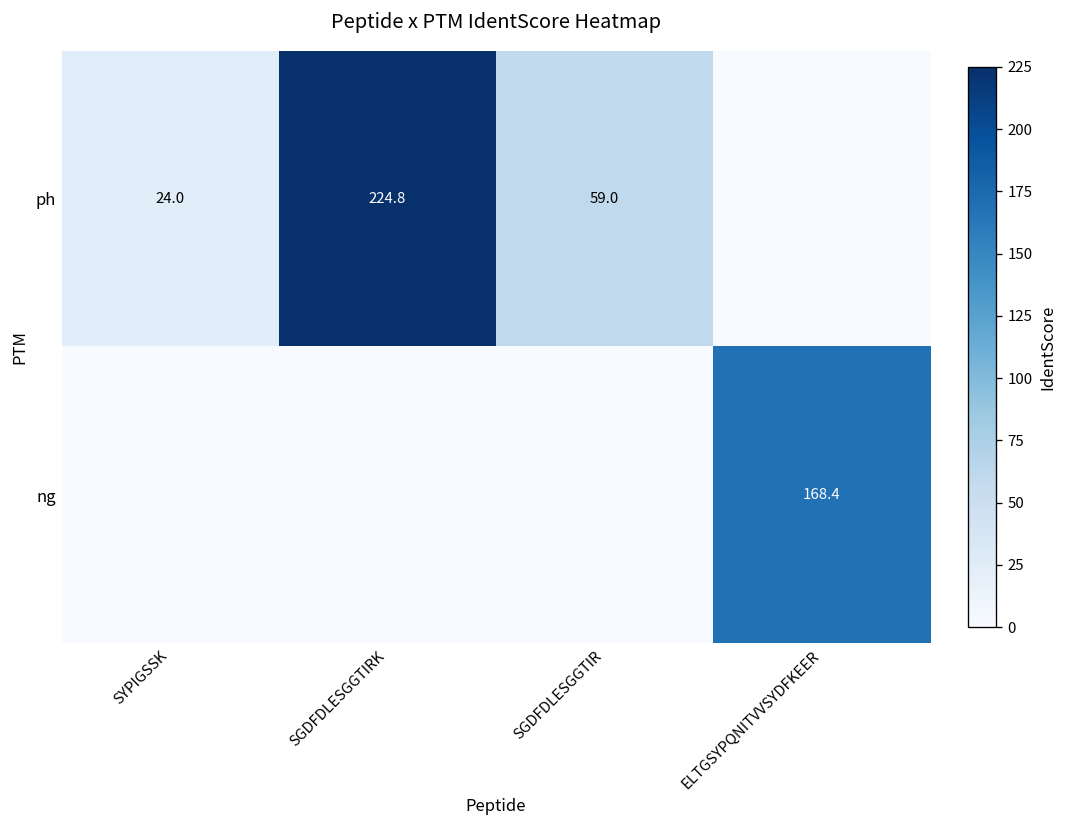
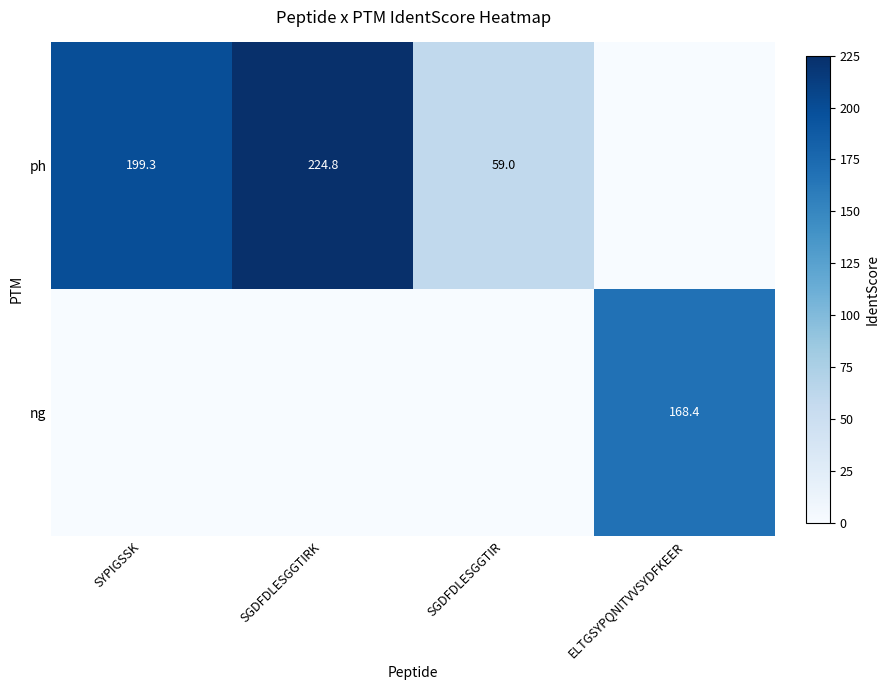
  {
    "ph": {
-     "SYPIGSSK": 24.0,
+     "SYPIGSSK": 199.3,
      "SGDFDLESGGTIRK": 224.8,
      "SGDFDLESGGTIR": 59.0
    },
    "ng": {
      "ELTGSYPQNITVVSYDFKEER": 168.4
    }
  }
